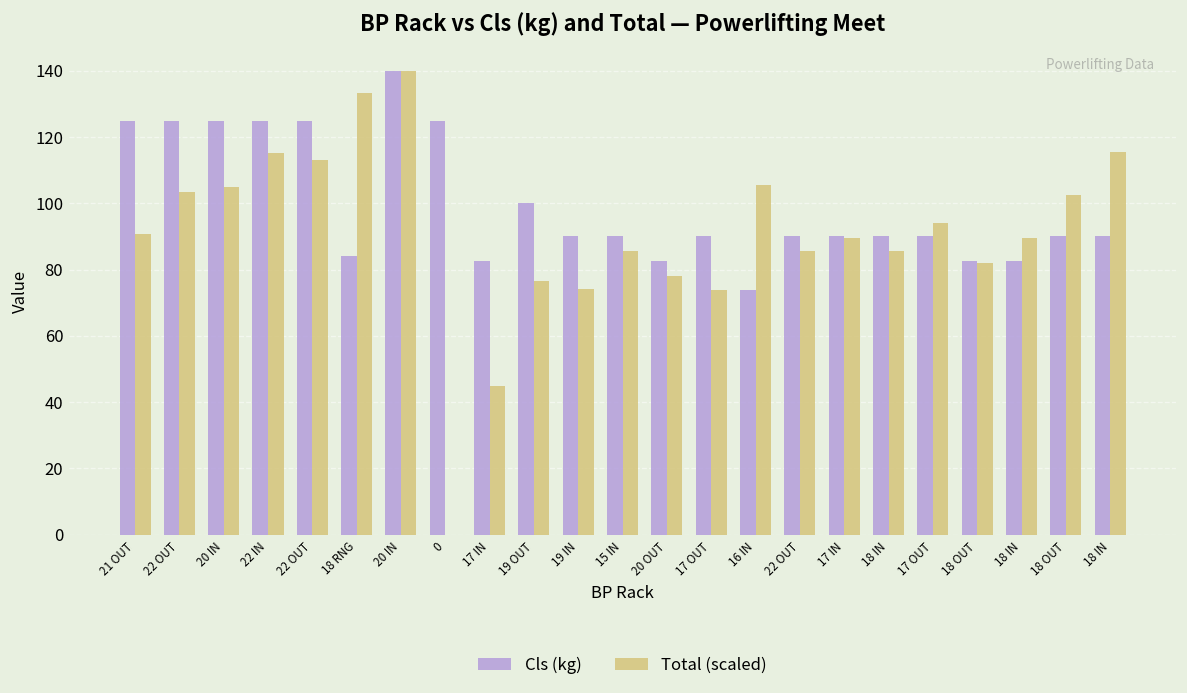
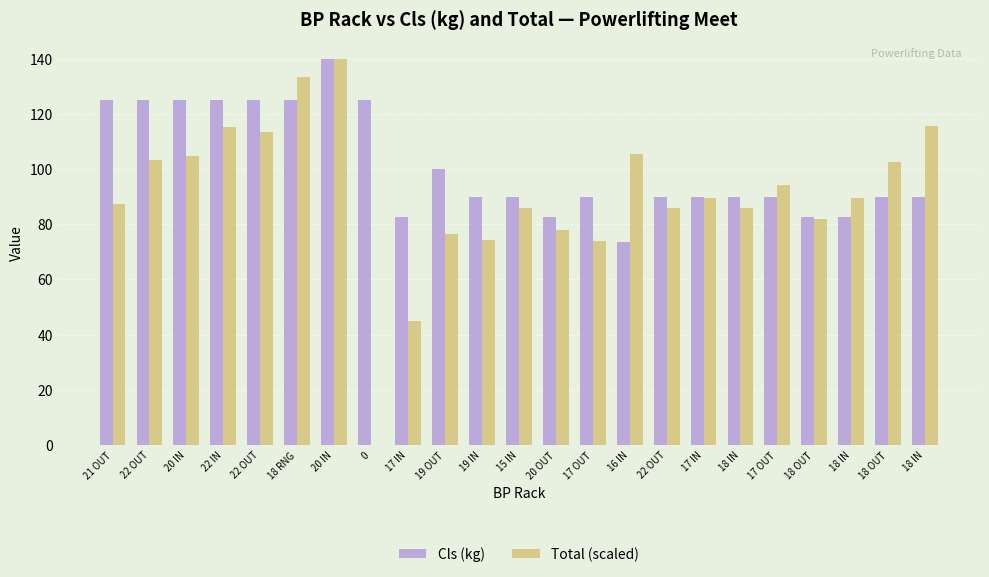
  {
    "Cls (kg)": {
      "21 OUT": 125,
      "22 IN": 125,
-     "18 RNG": 84,
+     "18 RNG": 125,
      "0": 125,
      "19 OUT": 100,
      "19 IN": 90,
      "15 IN": 90,
      "20 OUT": 83,
      "16 IN": 74
    },
    "Total (scaled)": {
-     "21 OUT": 91,
+     "21 OUT": 87,
      "22 IN": 115,
      "18 RNG": 133,
      "0": 0,
      "19 OUT": 77,
      "19 IN": 74,
      "15 IN": 86,
      "20 OUT": 78,
      "16 IN": 106
    }
  }
